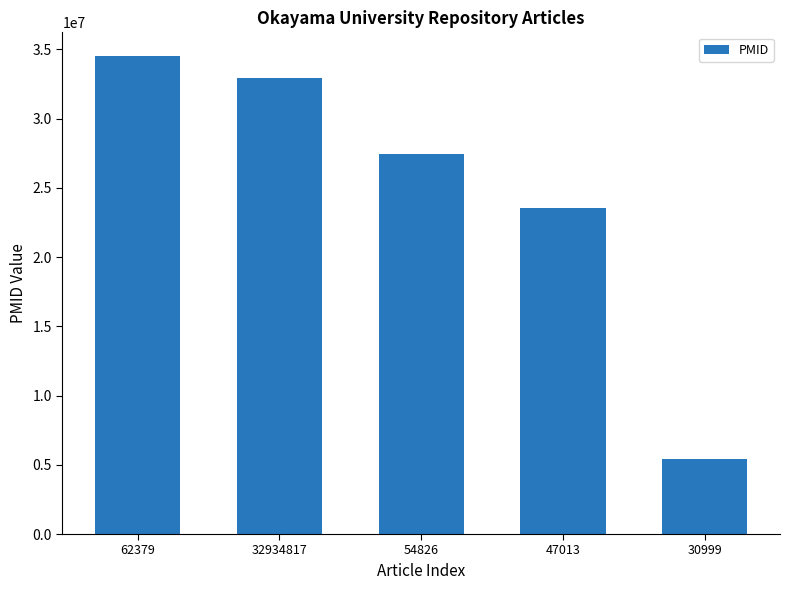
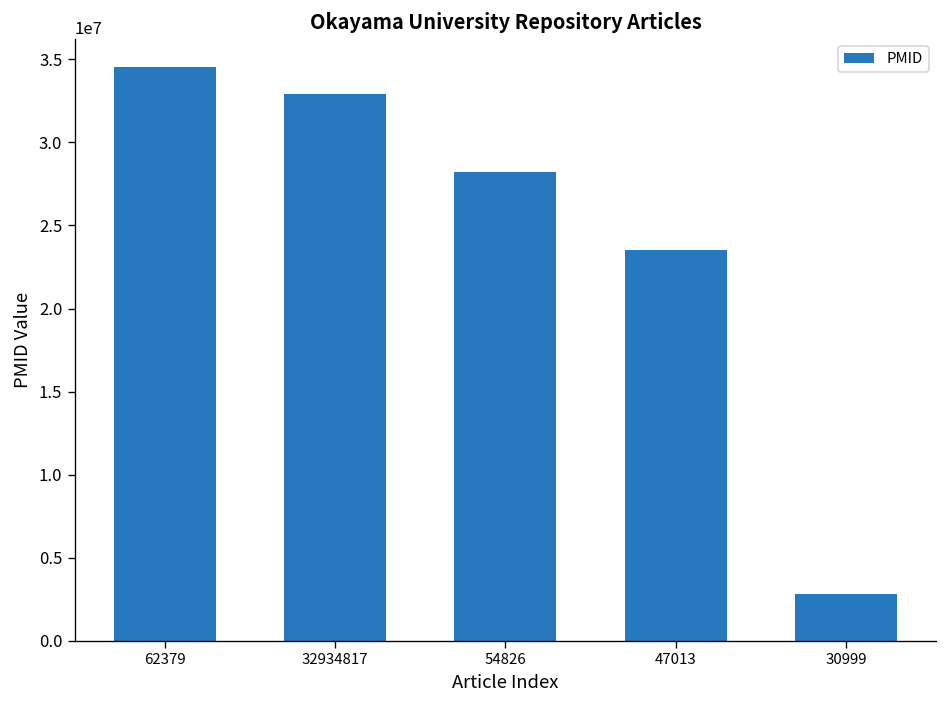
  {
    "62379": 34500000,
    "32934817": 32900000,
-   "54826": 27400000,
+   "54826": 28200000,
    "47013": 23500000,
-   "30999": 5400000
+   "30999": 2800000
  }
